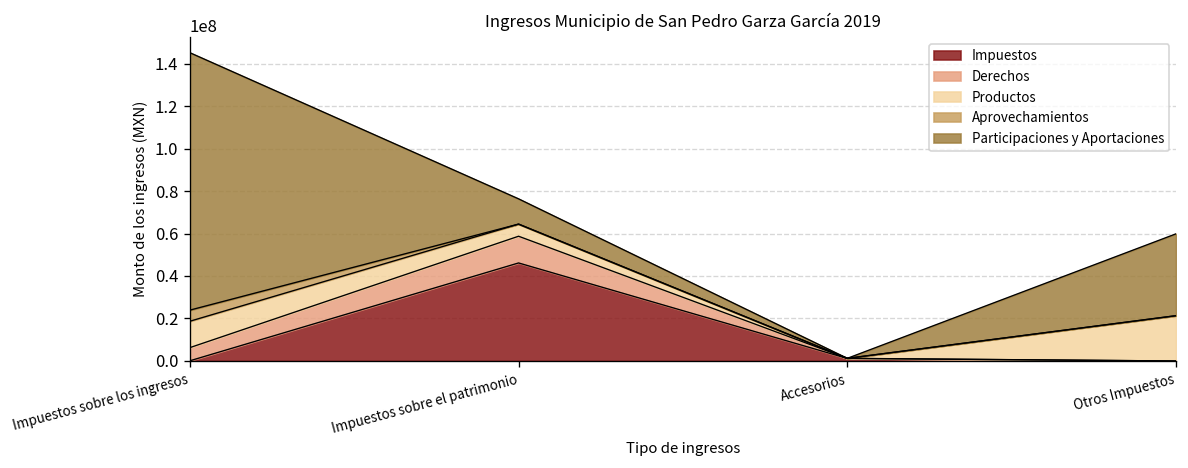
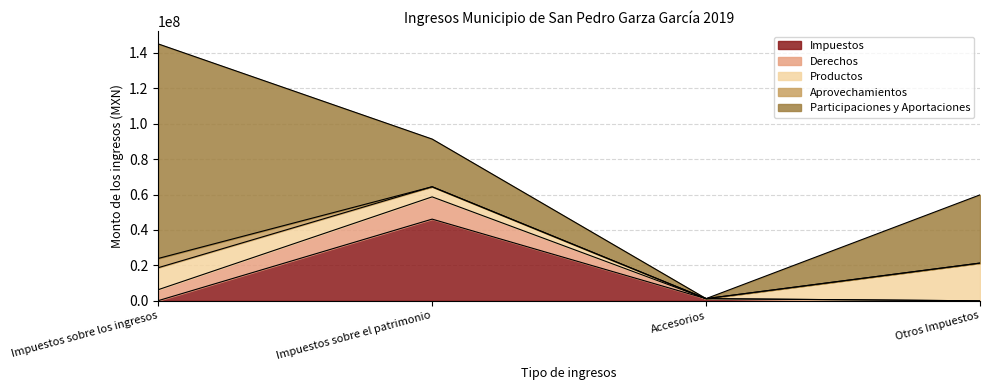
  {
    "Impuestos": {
      "Impuestos sobre los ingresos": 0,
      "Impuestos sobre el patrimonio": 46000000
    },
    "Productos": {
      "Impuestos sobre los ingresos": 12000000
    },
    "Participaciones y Aportaciones": {
      "Impuestos sobre los ingresos": 121000000,
-     "Impuestos sobre el patrimonio": 12000000,
+     "Impuestos sobre el patrimonio": 27000000,
      "Otros Impuestos": 39000000
    }
  }
